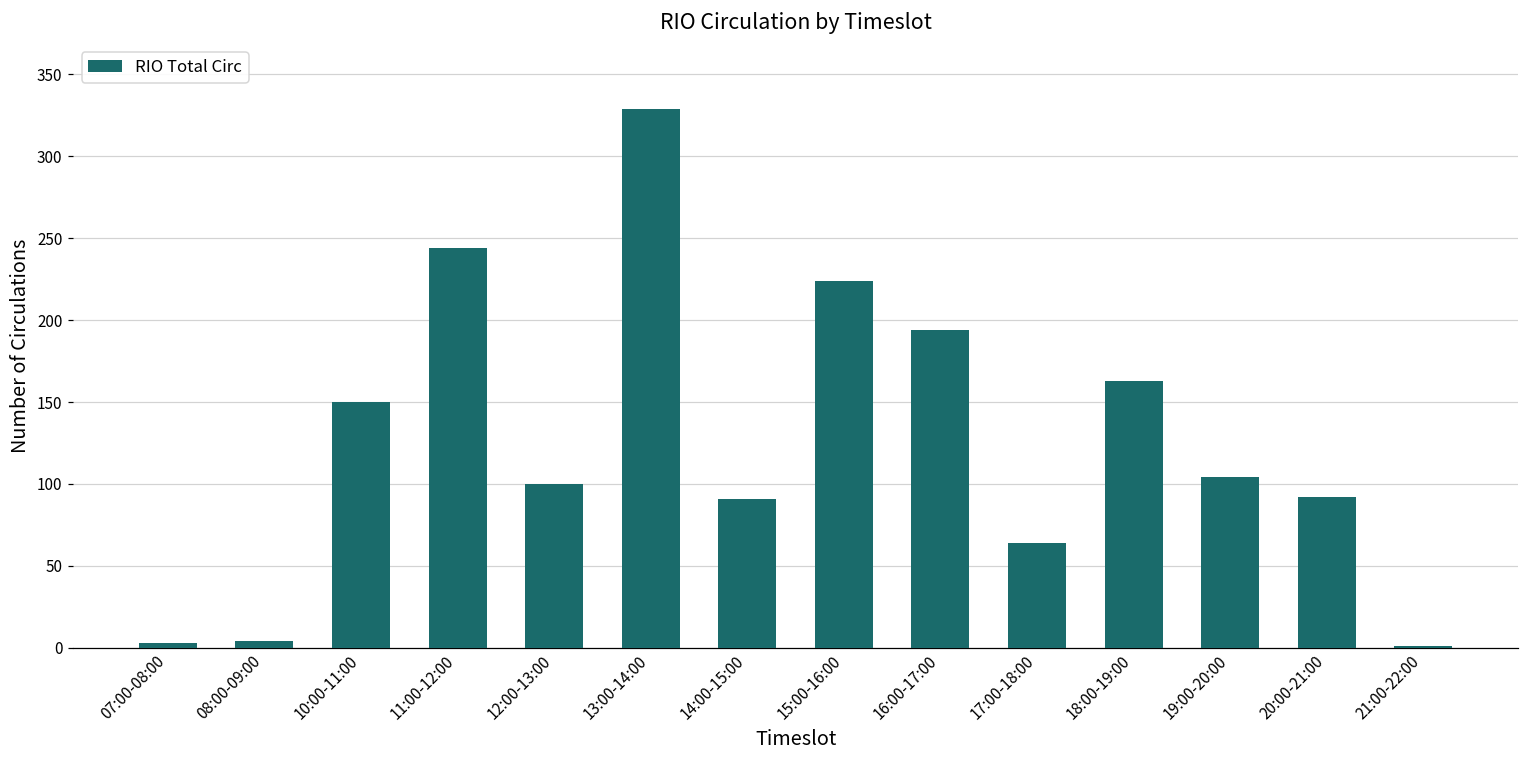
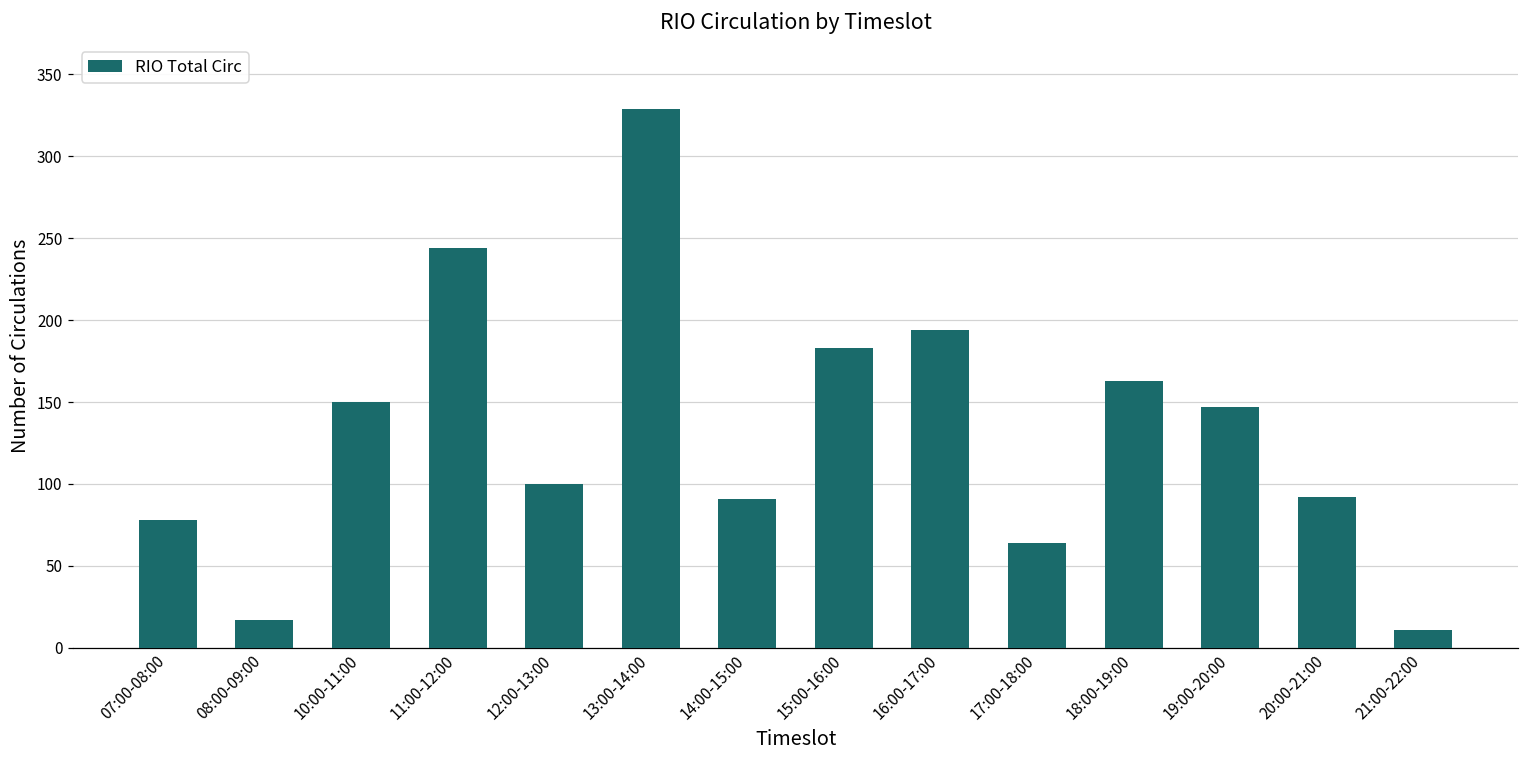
  {
-   "07:00-08:00": 3,
-   "08:00-09:00": 4,
+   "07:00-08:00": 78,
+   "08:00-09:00": 17,
    "10:00-11:00": 150,
    "11:00-12:00": 244,
    "12:00-13:00": 100,
    "13:00-14:00": 329,
    "14:00-15:00": 91,
-   "15:00-16:00": 224,
+   "15:00-16:00": 183,
    "16:00-17:00": 194,
    "17:00-18:00": 64,
    "18:00-19:00": 163,
-   "19:00-20:00": 104,
+   "19:00-20:00": 147,
    "20:00-21:00": 92,
-   "21:00-22:00": 1
+   "21:00-22:00": 11
  }
